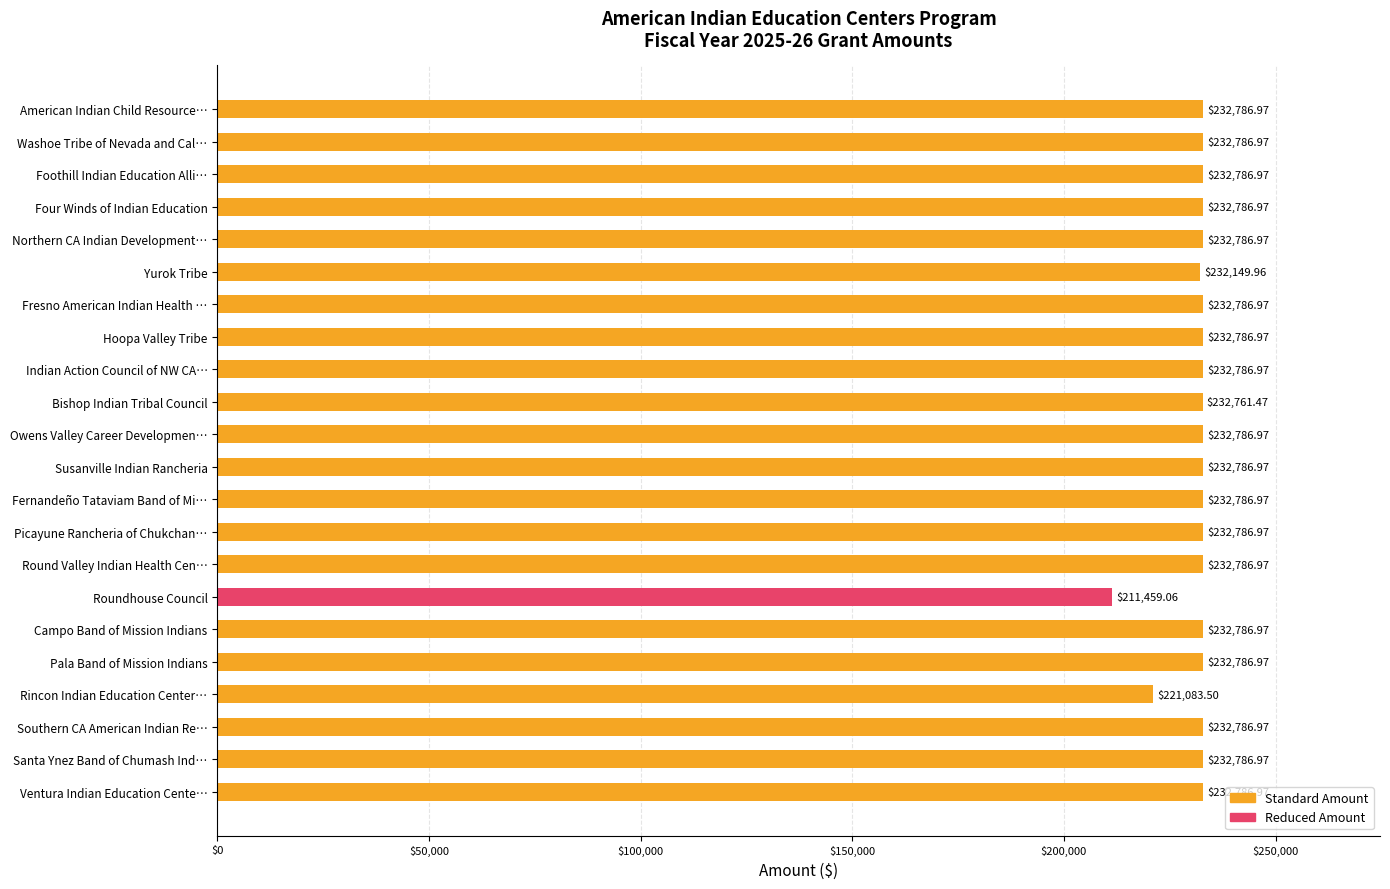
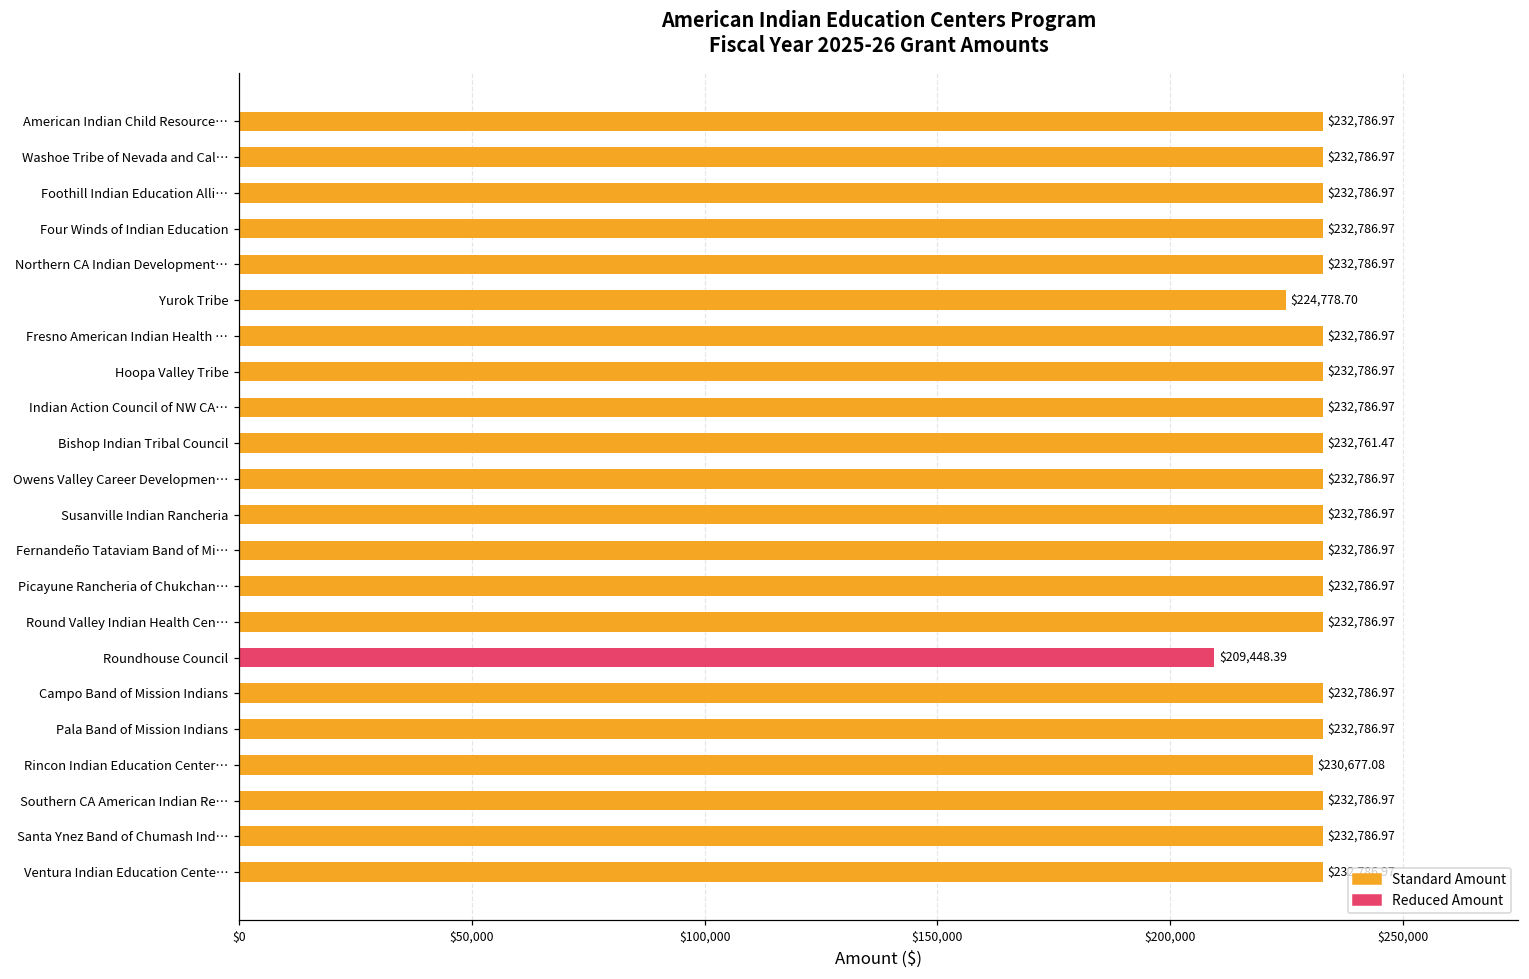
  {
    "American Indian Child Resource…": "$232,786.97",
    "Washoe Tribe of Nevada and Cal…": "$232,786.97",
    "Foothill Indian Education Alli…": "$232,786.97",
    "Four Winds of Indian Education": "$232,786.97",
    "Northern CA Indian Development…": "$232,786.97",
-   "Yurok Tribe": "$232,149.96",
+   "Yurok Tribe": "$224,778.70",
    "Fresno American Indian Health …": "$232,786.97",
    "Hoopa Valley Tribe": "$232,786.97",
    "Indian Action Council of NW CA…": "$232,786.97",
    "Bishop Indian Tribal Council": "$232,761.47",
    "Owens Valley Career Developmen…": "$232,786.97",
    "Susanville Indian Rancheria": "$232,786.97",
    "Fernandeño Tataviam Band of Mi…": "$232,786.97",
    "Picayune Rancheria of Chukchan…": "$232,786.97",
    "Round Valley Indian Health Cen…": "$232,786.97",
-   "Roundhouse Council": "$211,459.06",
+   "Roundhouse Council": "$209,448.39",
    "Campo Band of Mission Indians": "$232,786.97",
    "Pala Band of Mission Indians": "$232,786.97",
-   "Rincon Indian Education Center…": "$221,083.50",
+   "Rincon Indian Education Center…": "$230,677.08",
    "Southern CA American Indian Re…": "$232,786.97",
    "Santa Ynez Band of Chumash Ind…": "$232,786.97"
  }
